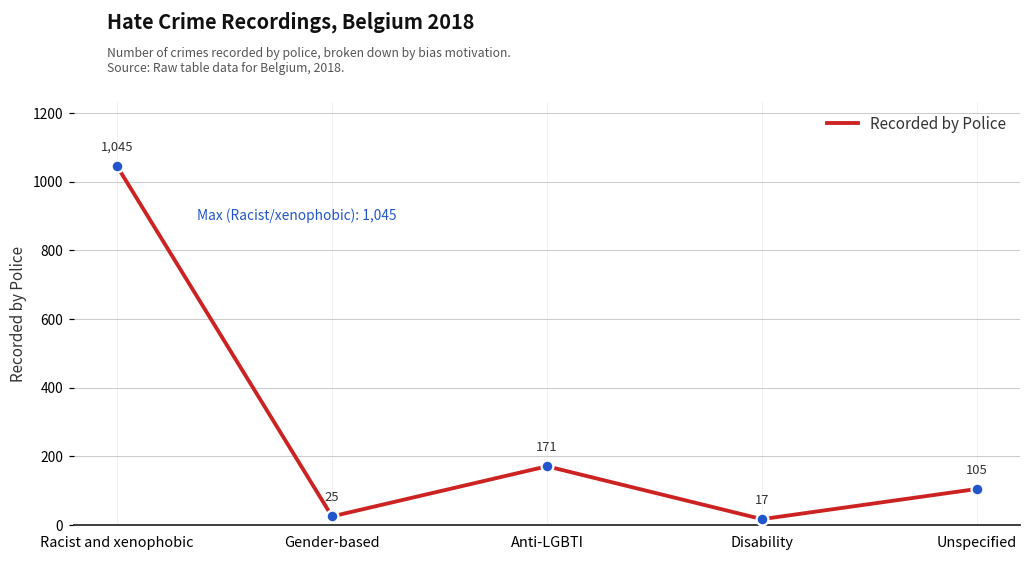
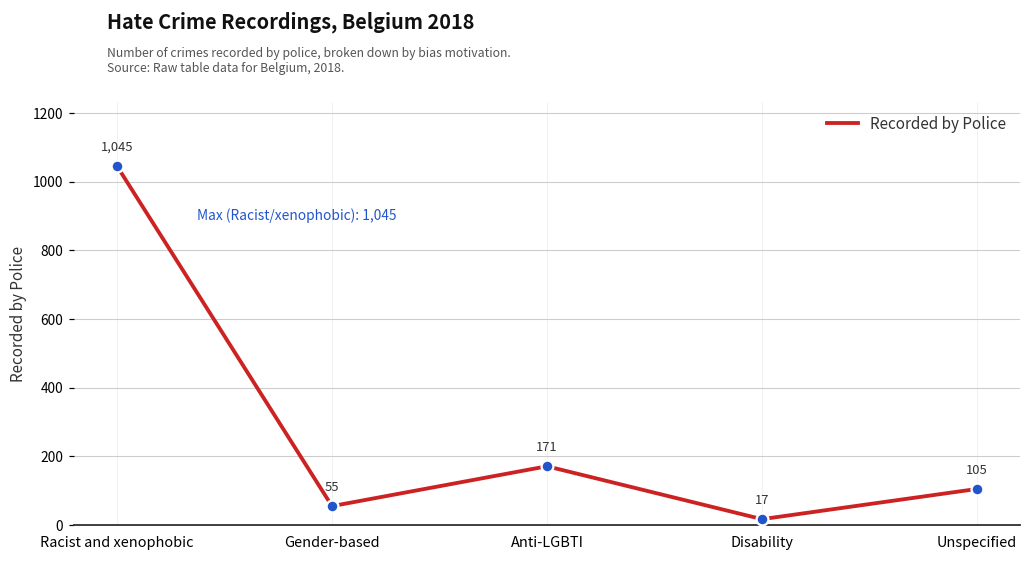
  {
    "Racist and xenophobic": "1,045",
-   "Gender-based": "25",
+   "Gender-based": "55",
    "Anti-LGBTI": "171",
    "Disability": "17",
    "Unspecified": "105"
  }
